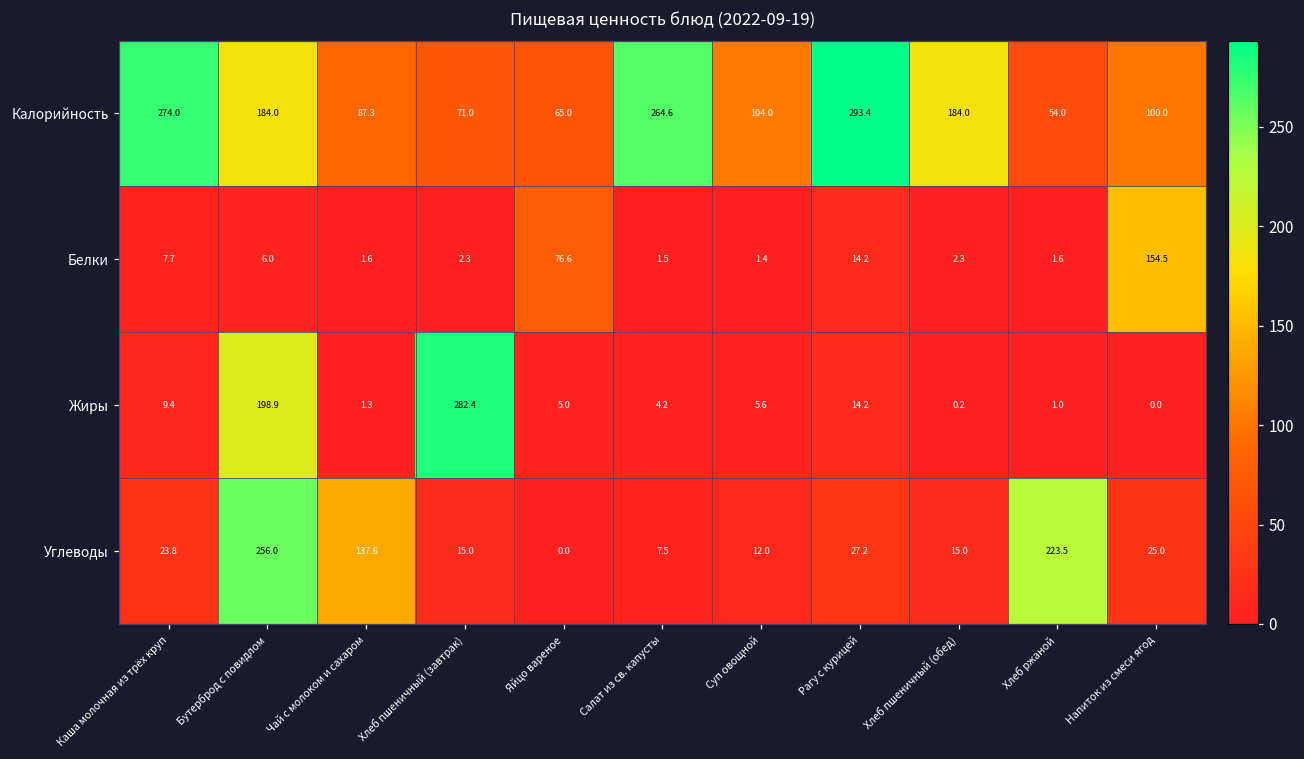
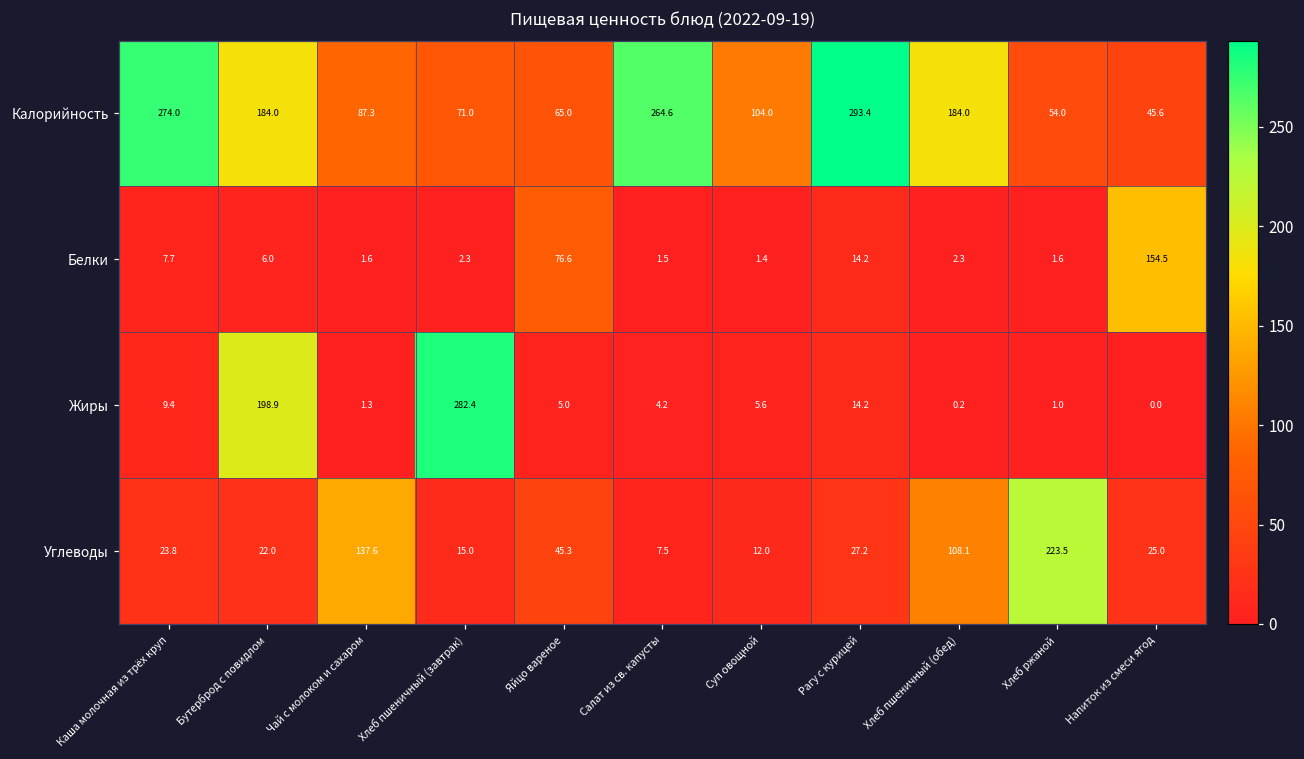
  {
    "Калорийность": {
      "Каша молочная из трёх круп": 274.0,
      "Бутерброд с повидлом": 184.0,
      "Чай с молоком и сахаром": 87.3,
      "Хлеб пшеничный (завтрак)": 71.0,
      "Яйцо вареное": 65.0,
      "Салат из св. капусты": 264.6,
      "Суп овощной": 104.0,
      "Рагу с курицей": 293.4,
      "Хлеб пшеничный (обед)": 184.0,
      "Хлеб ржаной": 54.0,
-     "Напиток из смеси ягод": 100.0
+     "Напиток из смеси ягод": 45.6
    },
    "Белки": {
      "Каша молочная из трёх круп": 7.7,
      "Бутерброд с повидлом": 6.0,
      "Чай с молоком и сахаром": 1.6,
      "Хлеб пшеничный (завтрак)": 2.3,
      "Яйцо вареное": 76.6,
      "Салат из св. капусты": 1.5,
      "Суп овощной": 1.4,
      "Рагу с курицей": 14.2,
      "Хлеб пшеничный (обед)": 2.3,
      "Хлеб ржаной": 1.6,
      "Напиток из смеси ягод": 154.5
    },
    "Жиры": {
      "Каша молочная из трёх круп": 9.4,
      "Бутерброд с повидлом": 198.9,
      "Чай с молоком и сахаром": 1.3,
      "Хлеб пшеничный (завтрак)": 282.4,
      "Яйцо вареное": 5.0,
      "Салат из св. капусты": 4.2,
      "Суп овощной": 5.6,
      "Рагу с курицей": 14.2,
      "Хлеб пшеничный (обед)": 0.2,
      "Хлеб ржаной": 1.0,
      "Напиток из смеси ягод": 0.0
    },
    "Углеводы": {
      "Каша молочная из трёх круп": 23.8,
-     "Бутерброд с повидлом": 256.0,
+     "Бутерброд с повидлом": 22.0,
      "Чай с молоком и сахаром": 137.6,
      "Хлеб пшеничный (завтрак)": 15.0,
-     "Яйцо вареное": 0.0,
+     "Яйцо вареное": 45.3,
      "Салат из св. капусты": 7.5,
      "Суп овощной": 12.0,
      "Рагу с курицей": 27.2,
-     "Хлеб пшеничный (обед)": 15.0,
+     "Хлеб пшеничный (обед)": 108.1,
      "Хлеб ржаной": 223.5,
      "Напиток из смеси ягод": 25.0
    }
  }
